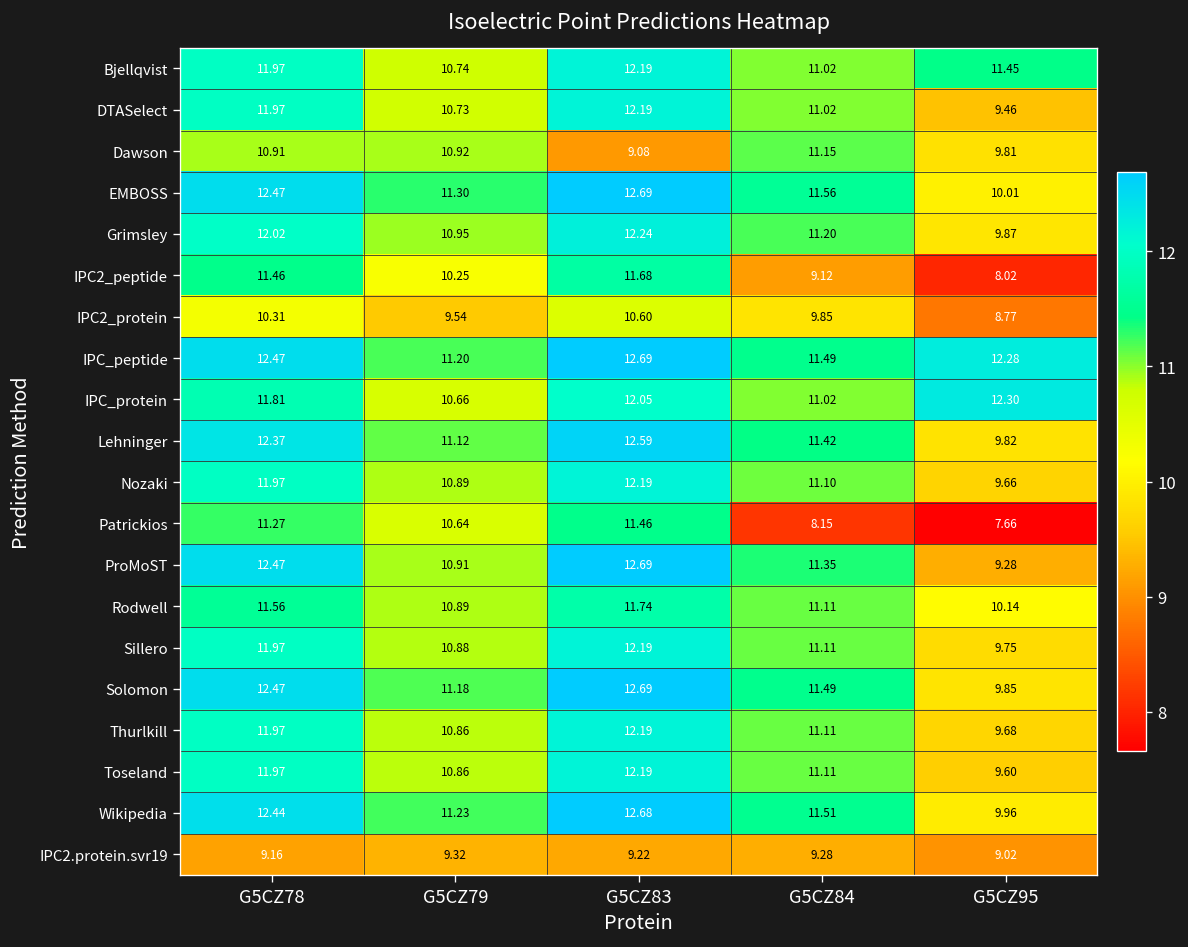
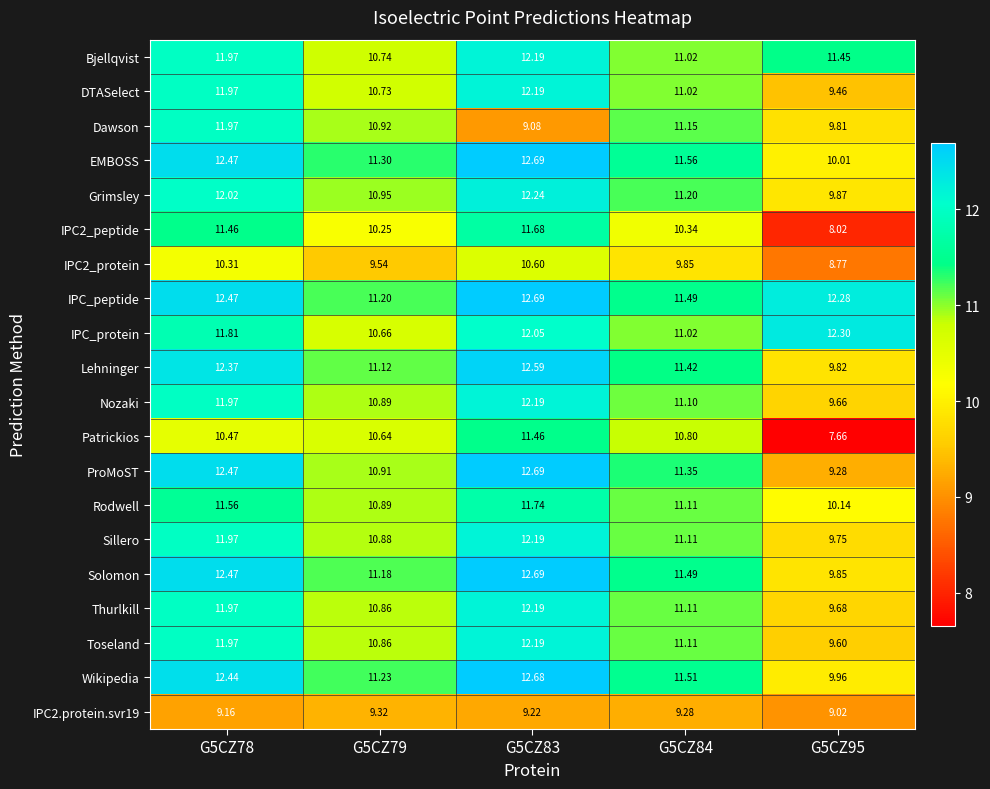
  {
    "Bjellqvist": {
      "G5CZ78": 11.97,
      "G5CZ79": 10.74,
      "G5CZ83": 12.19,
      "G5CZ84": 11.02,
      "G5CZ95": 11.45
    },
    "DTASelect": {
      "G5CZ78": 11.97,
      "G5CZ79": 10.73,
      "G5CZ83": 12.19,
      "G5CZ84": 11.02,
      "G5CZ95": 9.46
    },
    "Dawson": {
-     "G5CZ78": 10.91,
+     "G5CZ78": 11.97,
      "G5CZ79": 10.92,
      "G5CZ83": 9.08,
      "G5CZ84": 11.15,
      "G5CZ95": 9.81
    },
    "EMBOSS": {
      "G5CZ78": 12.47,
      "G5CZ79": 11.30,
      "G5CZ83": 12.69,
      "G5CZ84": 11.56,
      "G5CZ95": 10.01
    },
    "Grimsley": {
      "G5CZ78": 12.02,
      "G5CZ79": 10.95,
      "G5CZ83": 12.24,
      "G5CZ84": 11.20,
      "G5CZ95": 9.87
    },
    "IPC2_peptide": {
      "G5CZ78": 11.46,
      "G5CZ79": 10.25,
      "G5CZ83": 11.68,
-     "G5CZ84": 9.12,
+     "G5CZ84": 10.34,
      "G5CZ95": 8.02
    },
    "IPC2_protein": {
      "G5CZ78": 10.31,
      "G5CZ79": 9.54,
      "G5CZ83": 10.60,
      "G5CZ84": 9.85,
      "G5CZ95": 8.77
    },
    "IPC_peptide": {
      "G5CZ78": 12.47,
      "G5CZ79": 11.20,
      "G5CZ83": 12.69,
      "G5CZ84": 11.49,
      "G5CZ95": 12.28
    },
    "IPC_protein": {
      "G5CZ78": 11.81,
      "G5CZ79": 10.66,
      "G5CZ83": 12.05,
      "G5CZ84": 11.02,
      "G5CZ95": 12.30
    },
    "Lehninger": {
      "G5CZ78": 12.37,
      "G5CZ79": 11.12,
      "G5CZ83": 12.59,
      "G5CZ84": 11.42,
      "G5CZ95": 9.82
    },
    "Nozaki": {
      "G5CZ78": 11.97,
      "G5CZ79": 10.89,
      "G5CZ83": 12.19,
      "G5CZ84": 11.10,
      "G5CZ95": 9.66
    },
    "Patrickios": {
-     "G5CZ78": 11.27,
+     "G5CZ78": 10.47,
      "G5CZ79": 10.64,
      "G5CZ83": 11.46,
-     "G5CZ84": 8.15,
+     "G5CZ84": 10.80,
      "G5CZ95": 7.66
    },
    "ProMoST": {
      "G5CZ78": 12.47,
      "G5CZ79": 10.91,
      "G5CZ83": 12.69,
      "G5CZ84": 11.35,
      "G5CZ95": 9.28
    },
    "Rodwell": {
      "G5CZ78": 11.56,
      "G5CZ79": 10.89,
      "G5CZ83": 11.74,
      "G5CZ84": 11.11,
      "G5CZ95": 10.14
    },
    "Sillero": {
      "G5CZ78": 11.97,
      "G5CZ79": 10.88,
      "G5CZ83": 12.19,
      "G5CZ84": 11.11,
      "G5CZ95": 9.75
    },
    "Solomon": {
      "G5CZ78": 12.47,
      "G5CZ79": 11.18,
      "G5CZ83": 12.69,
      "G5CZ84": 11.49,
      "G5CZ95": 9.85
    },
    "Thurlkill": {
      "G5CZ78": 11.97,
      "G5CZ79": 10.86,
      "G5CZ83": 12.19,
      "G5CZ84": 11.11,
      "G5CZ95": 9.68
    },
    "Toseland": {
      "G5CZ78": 11.97,
      "G5CZ79": 10.86,
      "G5CZ83": 12.19,
      "G5CZ84": 11.11,
      "G5CZ95": 9.60
    },
    "Wikipedia": {
      "G5CZ78": 12.44,
      "G5CZ79": 11.23,
      "G5CZ83": 12.68,
      "G5CZ84": 11.51,
      "G5CZ95": 9.96
    },
    "IPC2.protein.svr19": {
      "G5CZ78": 9.16,
      "G5CZ79": 9.32,
      "G5CZ83": 9.22,
      "G5CZ84": 9.28,
      "G5CZ95": 9.02
    }
  }
